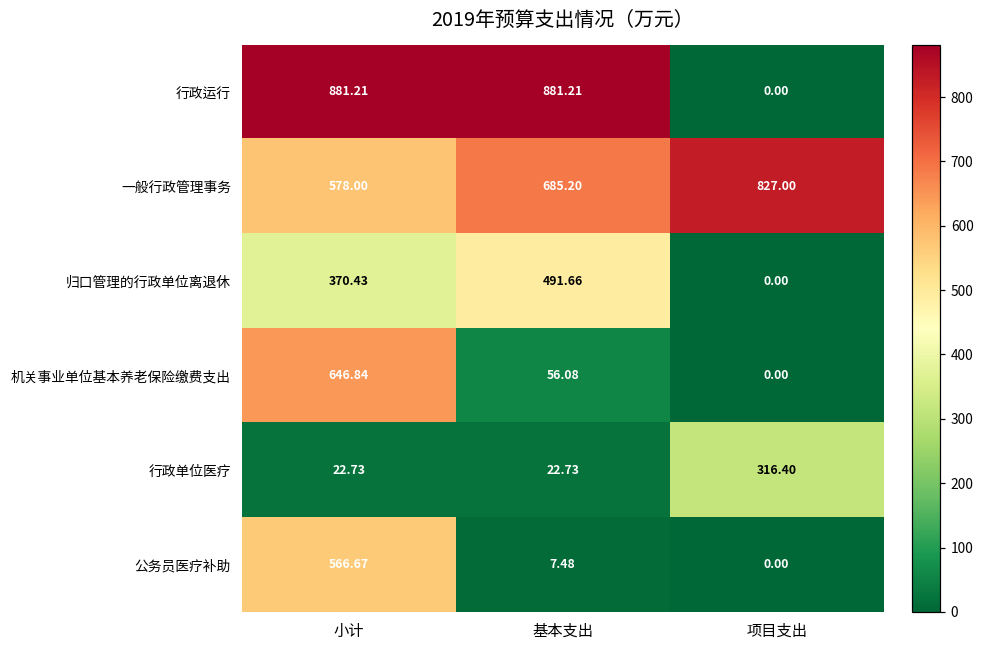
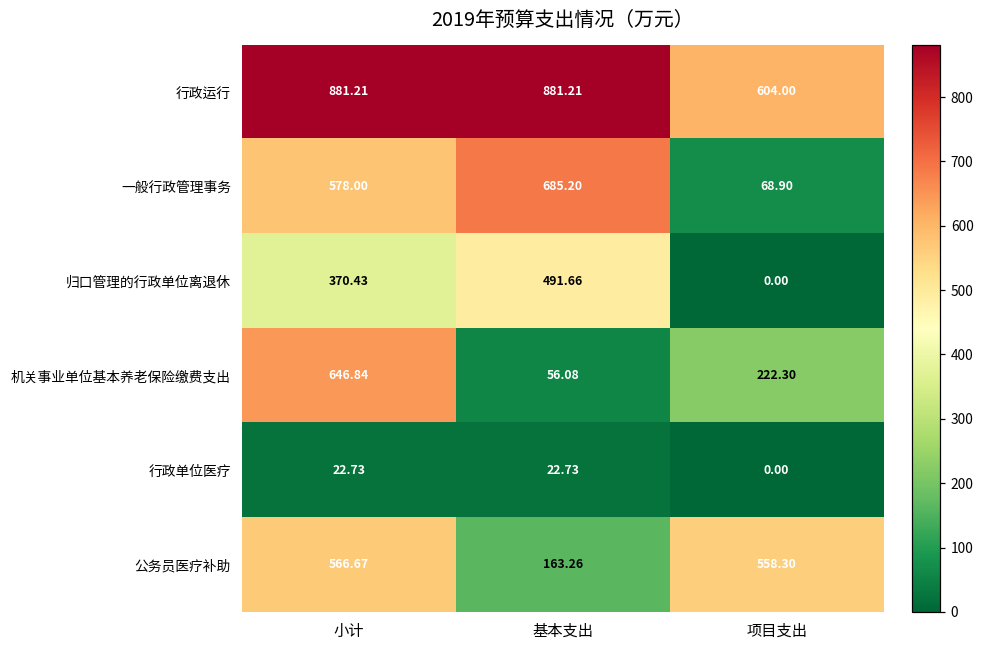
  {
    "行政运行": {
      "小计": 881.21,
      "基本支出": 881.21,
-     "项目支出": 0.00
+     "项目支出": 604.00
    },
    "一般行政管理事务": {
      "小计": 578.00,
      "基本支出": 685.20,
-     "项目支出": 827.00
+     "项目支出": 68.90
    },
    "归口管理的行政单位离退休": {
      "小计": 370.43,
      "基本支出": 491.66,
      "项目支出": 0.00
    },
    "机关事业单位基本养老保险缴费支出": {
      "小计": 646.84,
      "基本支出": 56.08,
-     "项目支出": 0.00
+     "项目支出": 222.30
    },
    "行政单位医疗": {
      "小计": 22.73,
      "基本支出": 22.73,
-     "项目支出": 316.40
+     "项目支出": 0.00
    },
    "公务员医疗补助": {
      "小计": 566.67,
-     "基本支出": 7.48,
-     "项目支出": 0.00
+     "基本支出": 163.26,
+     "项目支出": 558.30
    }
  }
